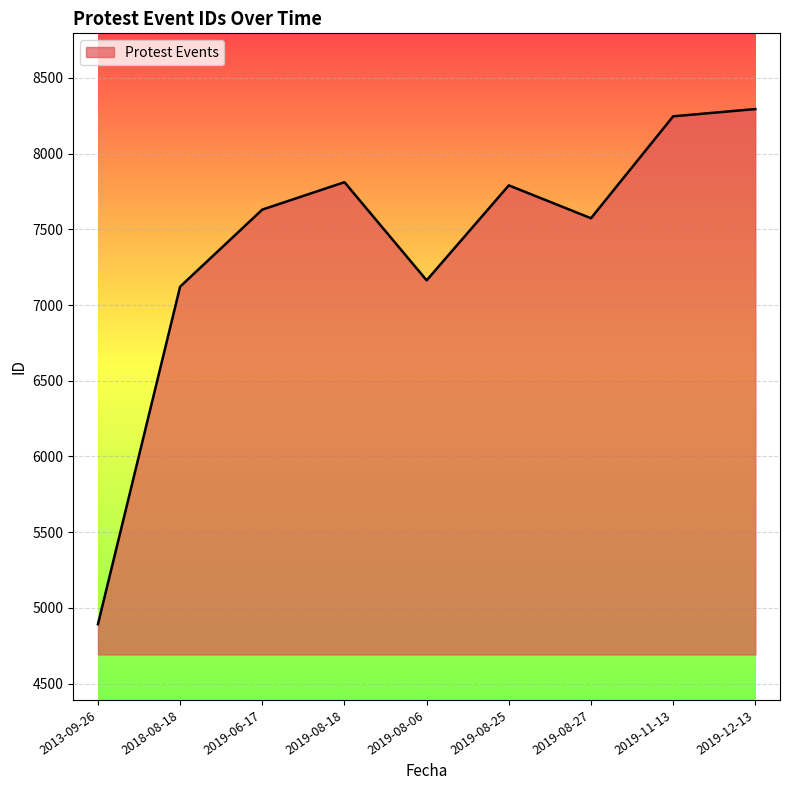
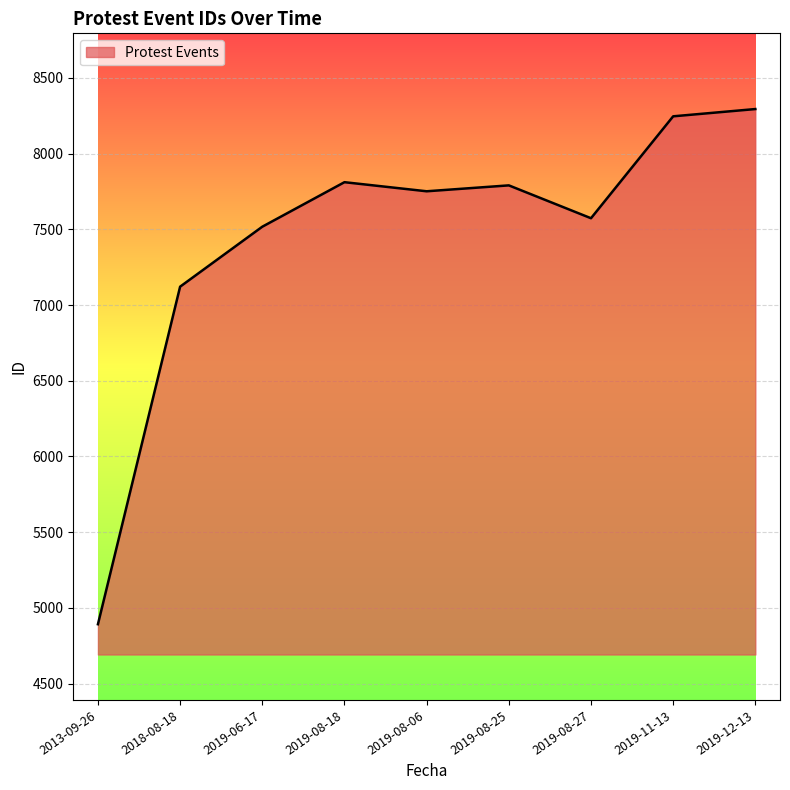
  {
    "2013-09-26": 4890,
    "2018-08-18": 7120,
-   "2019-06-17": 7630,
+   "2019-06-17": 7520,
    "2019-08-18": 7810,
-   "2019-08-06": 7160,
+   "2019-08-06": 7750,
    "2019-08-25": 7790,
    "2019-08-27": 7570,
    "2019-11-13": 8250,
    "2019-12-13": 8290
  }
